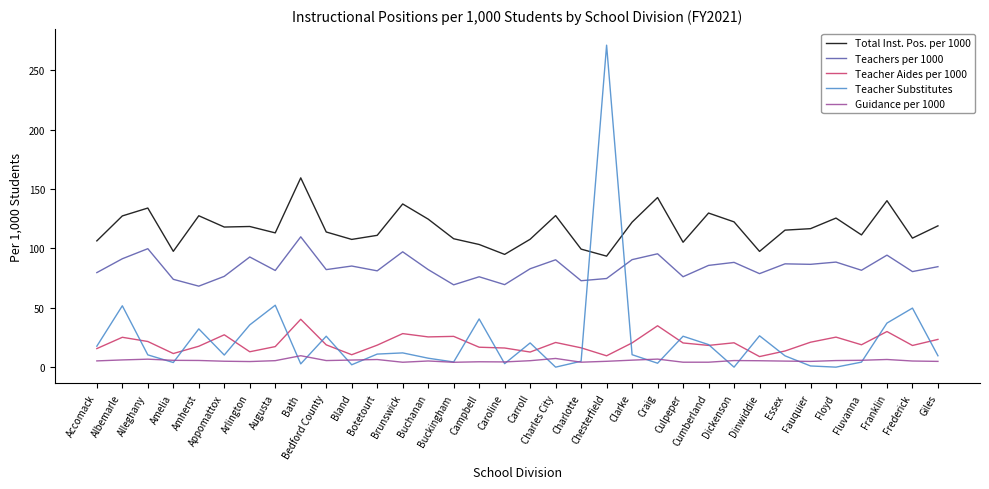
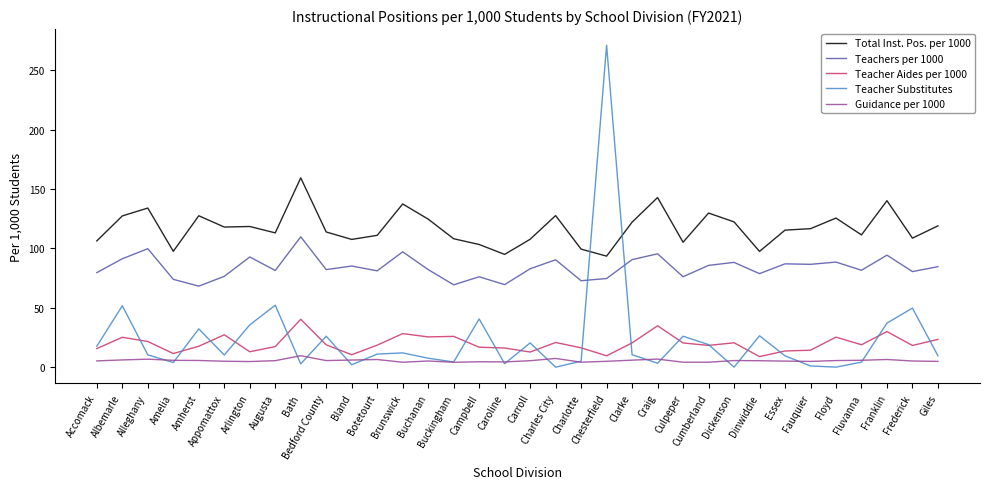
  {
    "Total Inst. Pos. per 1000": {
      "Accomack": 106,
      "Albemarle": 127,
      "Alleghany": 134,
      "Amelia": 98,
      "Amherst": 128,
      "Appomattox": 118,
      "Arlington": 118,
      "Augusta": 113,
      "Bath": 159,
      "Bedford County": 114,
      "Bland": 108,
      "Botetourt": 111,
      "Brunswick": 137,
      "Buchanan": 125,
      "Buckingham": 108,
      "Campbell": 103,
      "Caroline": 95,
      "Carroll": 108,
      "Charles City": 128,
      "Charlotte": 99,
      "Chesterfield": 94,
      "Clarke": 122,
      "Craig": 143,
      "Culpeper": 105,
      "Cumberland": 130,
      "Dickenson": 122,
      "Dinwiddie": 98,
      "Essex": 115,
      "Fauquier": 117,
      "Floyd": 126,
      "Fluvanna": 111,
      "Franklin": 140,
      "Frederick": 109,
      "Giles": 119
    },
    "Teachers per 1000": {
      "Accomack": 80,
      "Albemarle": 91,
      "Alleghany": 100,
      "Amelia": 74,
      "Amherst": 68,
      "Appomattox": 76,
      "Arlington": 93,
      "Augusta": 81,
      "Bath": 110,
      "Bedford County": 82,
      "Bland": 85,
      "Botetourt": 81,
      "Brunswick": 97,
      "Buchanan": 82,
      "Buckingham": 69,
      "Campbell": 76,
      "Caroline": 70,
      "Carroll": 83,
      "Charles City": 90,
      "Charlotte": 73,
      "Chesterfield": 75,
      "Clarke": 91,
      "Craig": 95,
      "Culpeper": 76,
      "Cumberland": 86,
      "Dickenson": 88,
      "Dinwiddie": 79,
      "Essex": 87,
      "Fauquier": 87,
      "Floyd": 89,
      "Fluvanna": 82,
      "Franklin": 94,
      "Frederick": 81,
      "Giles": 85
    },
    "Teacher Aides per 1000": {
      "Albemarle": 25,
      "Alleghany": 22,
      "Amelia": 11,
      "Amherst": 18,
      "Appomattox": 27,
      "Arlington": 13,
      "Augusta": 17,
      "Bath": 40,
      "Bedford County": 19,
      "Bland": 10,
      "Botetourt": 19,
      "Brunswick": 28,
      "Buchanan": 25,
      "Buckingham": 26,
      "Campbell": 17,
      "Caroline": 16,
      "Carroll": 13,
      "Charles City": 21,
      "Charlotte": 16,
      "Chesterfield": 10,
      "Clarke": 20,
      "Craig": 35,
      "Culpeper": 20,
      "Dickenson": 21,
      "Dinwiddie": 9,
      "Essex": 14,
-     "Fauquier": 21,
+     "Fauquier": 14,
      "Floyd": 25,
      "Fluvanna": 19,
      "Franklin": 30,
      "Frederick": 18,
      "Giles": 23
    },
    "Teacher Substitutes": {
      "Albemarle": 52,
      "Alleghany": 10,
      "Amherst": 32,
      "Appomattox": 10,
      "Arlington": 36,
      "Augusta": 52,
      "Bath": 3,
      "Bedford County": 26,
      "Bland": 2,
      "Botetourt": 11,
      "Brunswick": 12,
      "Buchanan": 8,
      "Campbell": 41,
      "Carroll": 20,
      "Charles City": 0,
      "Chesterfield": 271,
      "Clarke": 10,
      "Craig": 3,
      "Culpeper": 26,
      "Dickenson": 0,
      "Dinwiddie": 26,
      "Essex": 10,
      "Fauquier": 1,
      "Floyd": 0,
      "Franklin": 37,
      "Frederick": 50,
      "Giles": 10
    },
    "Guidance per 1000": {
      "Accomack": 5,
      "Albemarle": 6,
      "Alleghany": 7,
      "Amherst": 6,
      "Appomattox": 5,
      "Arlington": 5,
      "Augusta": 5,
      "Bath": 10,
      "Bedford County": 6,
      "Bland": 6,
      "Botetourt": 6,
      "Brunswick": 4,
      "Buchanan": 5,
      "Campbell": 5,
      "Carroll": 5,
      "Charles City": 7,
      "Chesterfield": 5,
      "Clarke": 6,
      "Craig": 7,
      "Culpeper": 4,
      "Cumberland": 4,
      "Dickenson": 6,
      "Dinwiddie": 5,
      "Essex": 5,
      "Fauquier": 5,
      "Floyd": 6,
      "Franklin": 6,
      "Frederick": 5,
      "Giles": 5
    }
  }
